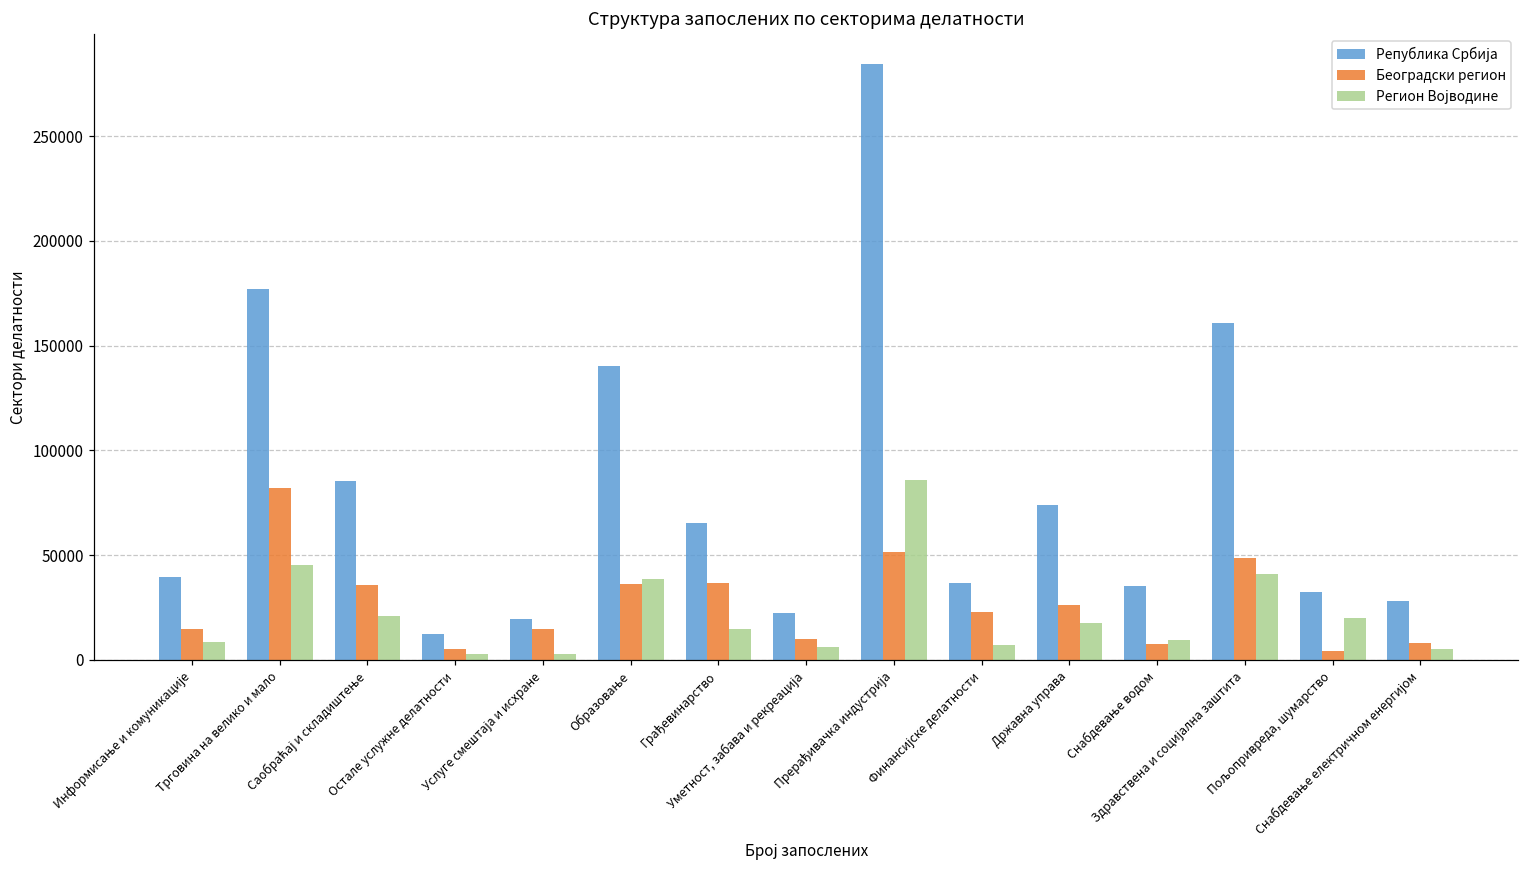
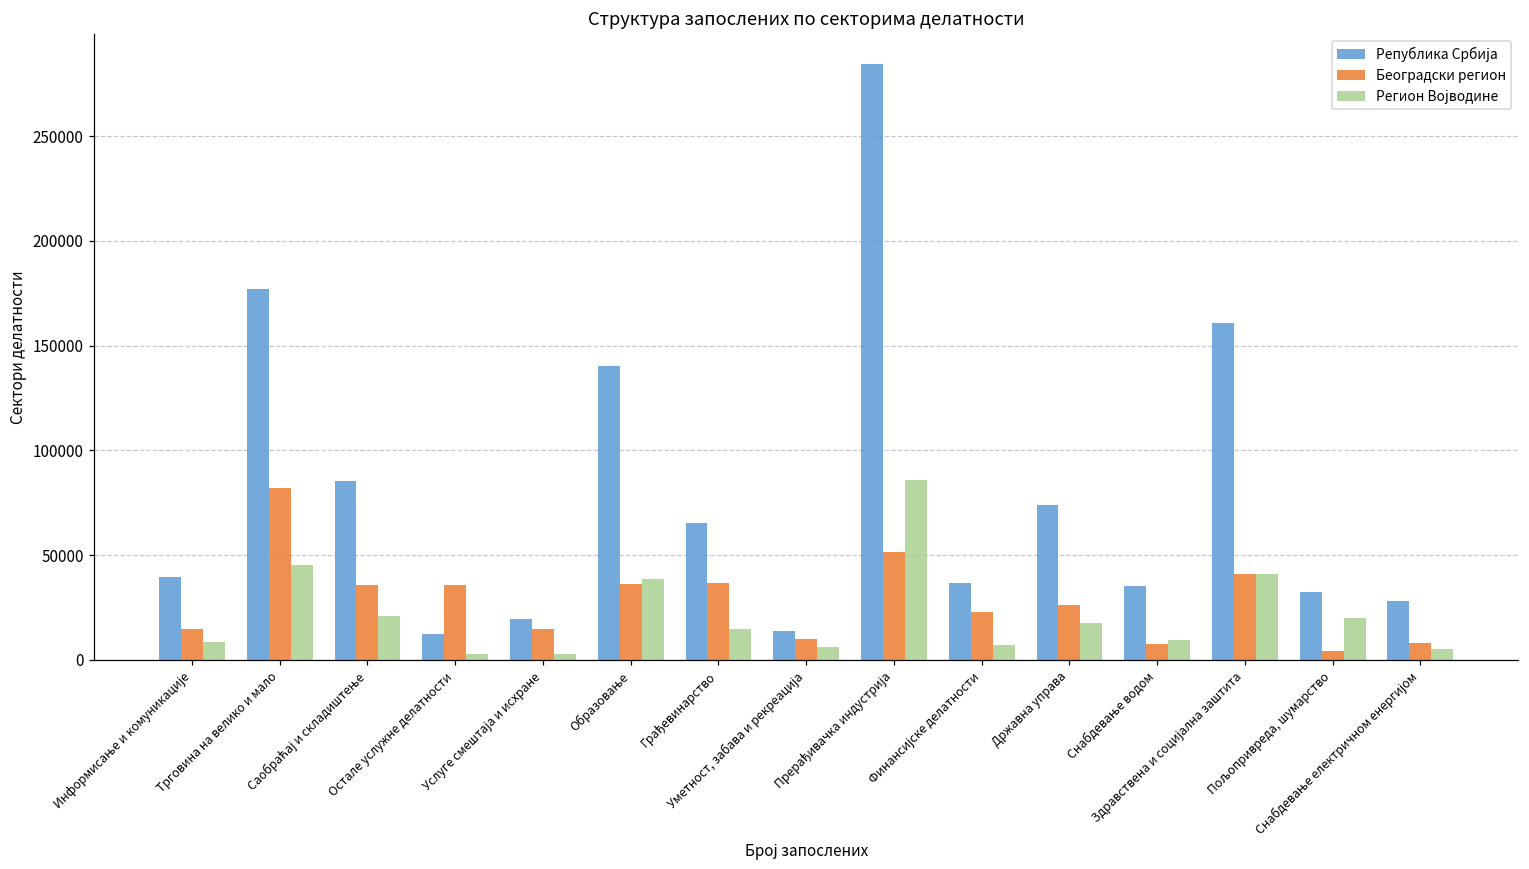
  {
    "Република Србија": {
      "Информисање и комуникације": 39000,
      "Трговина на велико и мало": 177000,
      "Саобраћај и складиштење": 85000,
      "Остале услужне делатности": 12000,
      "Услуге смештаја и исхране": 20000,
      "Образовање": 140000,
      "Грађевинарство": 65000,
-     "Уметност, забава и рекреација": 22000,
+     "Уметност, забава и рекреација": 14000,
      "Прерађивачка индустрија": 284000,
      "Финансијске делатности": 37000,
      "Државна управа": 74000,
      "Снабдевање водом": 35000,
      "Здравствена и социјална заштита": 161000,
      "Пољопривреда, шумарство": 32000,
      "Снабдевање електричном енергијом": 28000
    },
    "Београдски регион": {
      "Информисање и комуникације": 15000,
      "Трговина на велико и мало": 82000,
      "Саобраћај и складиштење": 36000,
-     "Остале услужне делатности": 5000,
+     "Остале услужне делатности": 36000,
      "Услуге смештаја и исхране": 15000,
      "Образовање": 36000,
      "Грађевинарство": 36000,
      "Уметност, забава и рекреација": 10000,
      "Прерађивачка индустрија": 51000,
      "Финансијске делатности": 23000,
      "Државна управа": 26000,
      "Снабдевање водом": 7000,
-     "Здравствена и социјална заштита": 48000,
+     "Здравствена и социјална заштита": 41000,
      "Пољопривреда, шумарство": 4000,
      "Снабдевање електричном енергијом": 8000
    },
    "Регион Војводине": {
      "Информисање и комуникације": 8000,
      "Трговина на велико и мало": 45000,
      "Саобраћај и складиштење": 21000,
      "Остале услужне делатности": 3000,
      "Услуге смештаја и исхране": 3000,
      "Образовање": 38000,
      "Грађевинарство": 15000,
      "Уметност, забава и рекреација": 6000,
      "Прерађивачка индустрија": 86000,
      "Финансијске делатности": 7000,
      "Државна управа": 18000,
      "Снабдевање водом": 10000,
      "Здравствена и социјална заштита": 41000,
      "Пољопривреда, шумарство": 20000,
      "Снабдевање електричном енергијом": 5000
    }
  }
